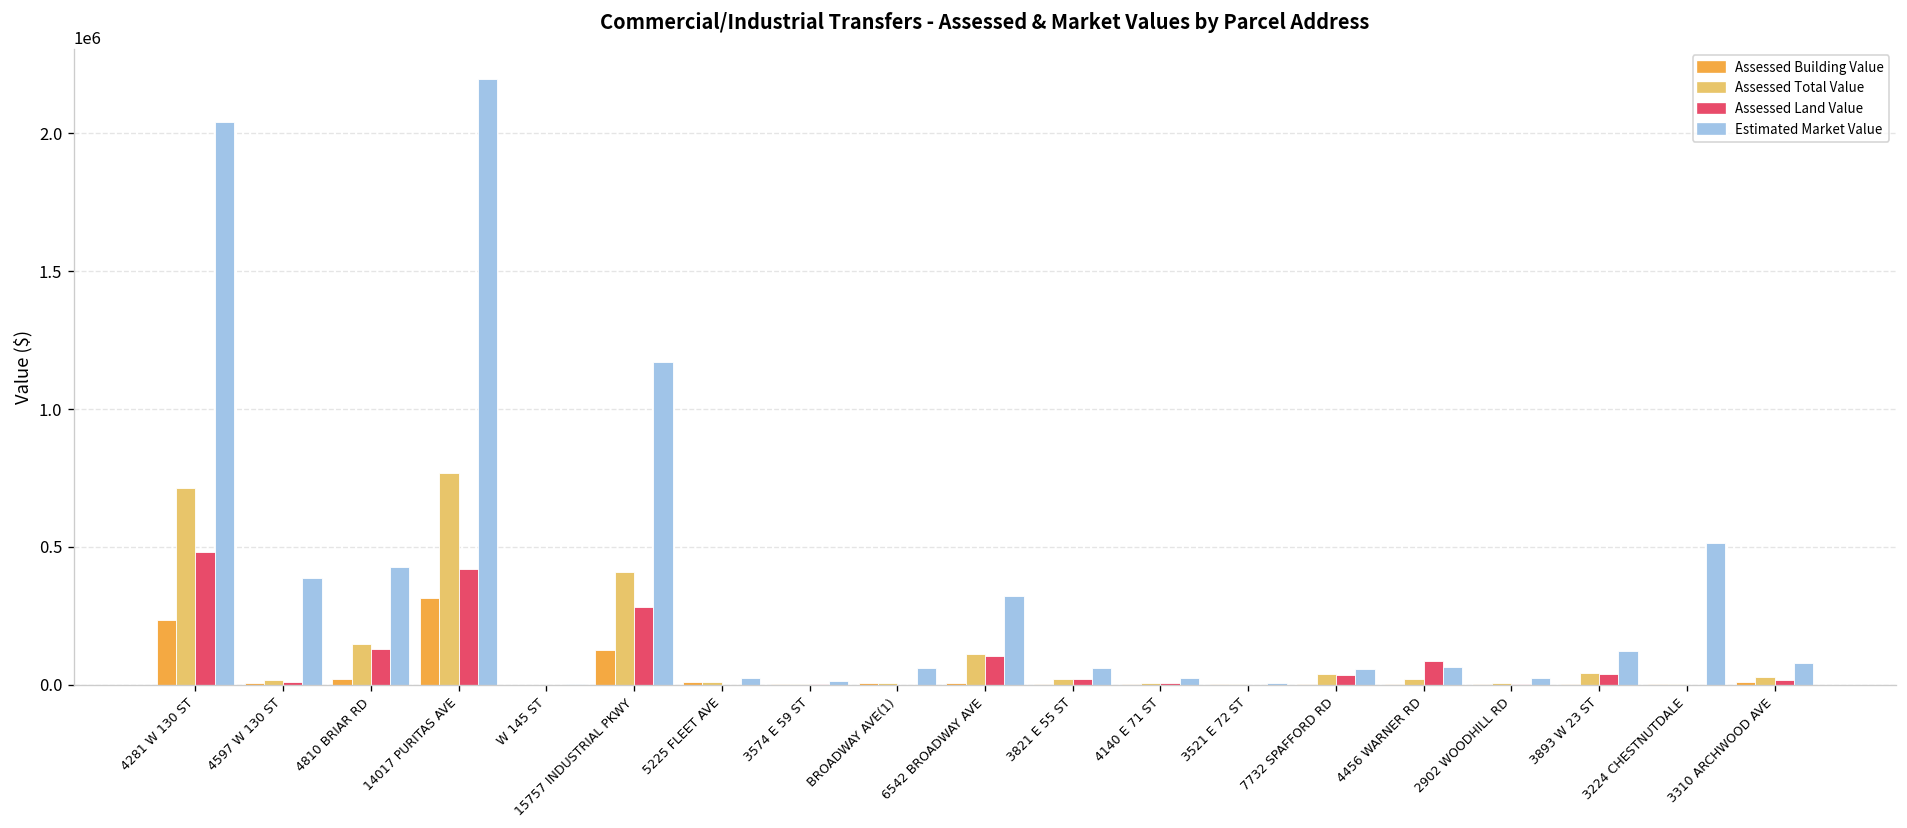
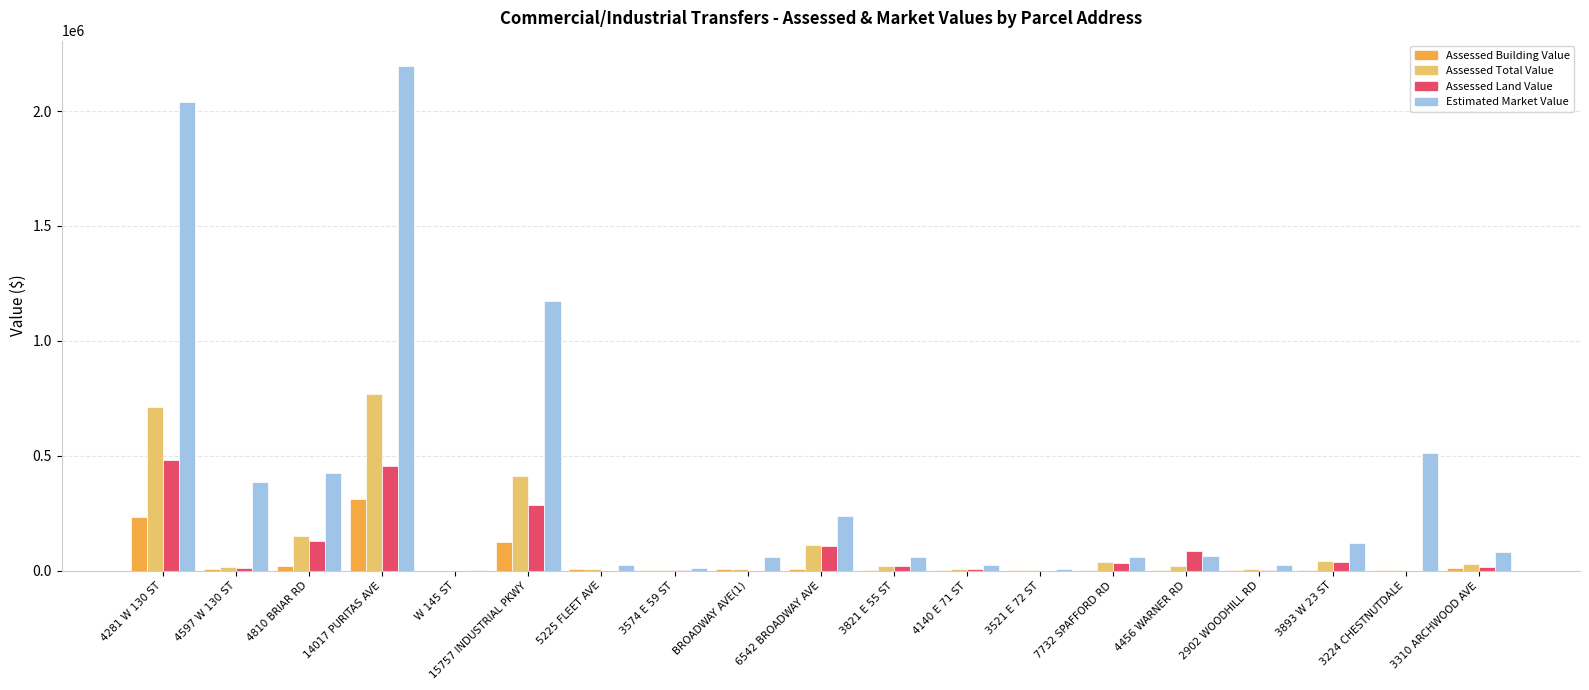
  {
    "Assessed Land Value": {
      "4281 W 130 ST": 480000,
      "4597 W 130 ST": 10000,
      "4810 BRIAR RD": 130000,
-     "14017 PURITAS AVE": 420000,
+     "14017 PURITAS AVE": 460000,
      "W 145 ST": 0,
      "15757 INDUSTRIAL PKWY": 280000,
      "5225 FLEET AVE": 0,
      "BROADWAY AVE(1)": 0,
      "6542 BROADWAY AVE": 110000,
      "3821 E 55 ST": 20000,
      "3521 E 72 ST": 0,
      "7732 SPAFFORD RD": 30000,
      "4456 WARNER RD": 90000,
      "3893 W 23 ST": 40000,
      "3224 CHESTNUTDALE": 0,
      "3310 ARCHWOOD AVE": 20000
    },
    "Estimated Market Value": {
      "4281 W 130 ST": 2040000,
      "4597 W 130 ST": 390000,
      "4810 BRIAR RD": 430000,
      "14017 PURITAS AVE": 2200000,
      "15757 INDUSTRIAL PKWY": 1170000,
      "5225 FLEET AVE": 30000,
      "3574 E 59 ST": 10000,
      "BROADWAY AVE(1)": 60000,
-     "6542 BROADWAY AVE": 320000,
+     "6542 BROADWAY AVE": 240000,
      "3821 E 55 ST": 60000,
      "4140 E 71 ST": 20000,
      "7732 SPAFFORD RD": 60000,
      "4456 WARNER RD": 60000,
      "2902 WOODHILL RD": 20000,
      "3893 W 23 ST": 120000,
      "3224 CHESTNUTDALE": 510000,
      "3310 ARCHWOOD AVE": 80000
    }
  }
